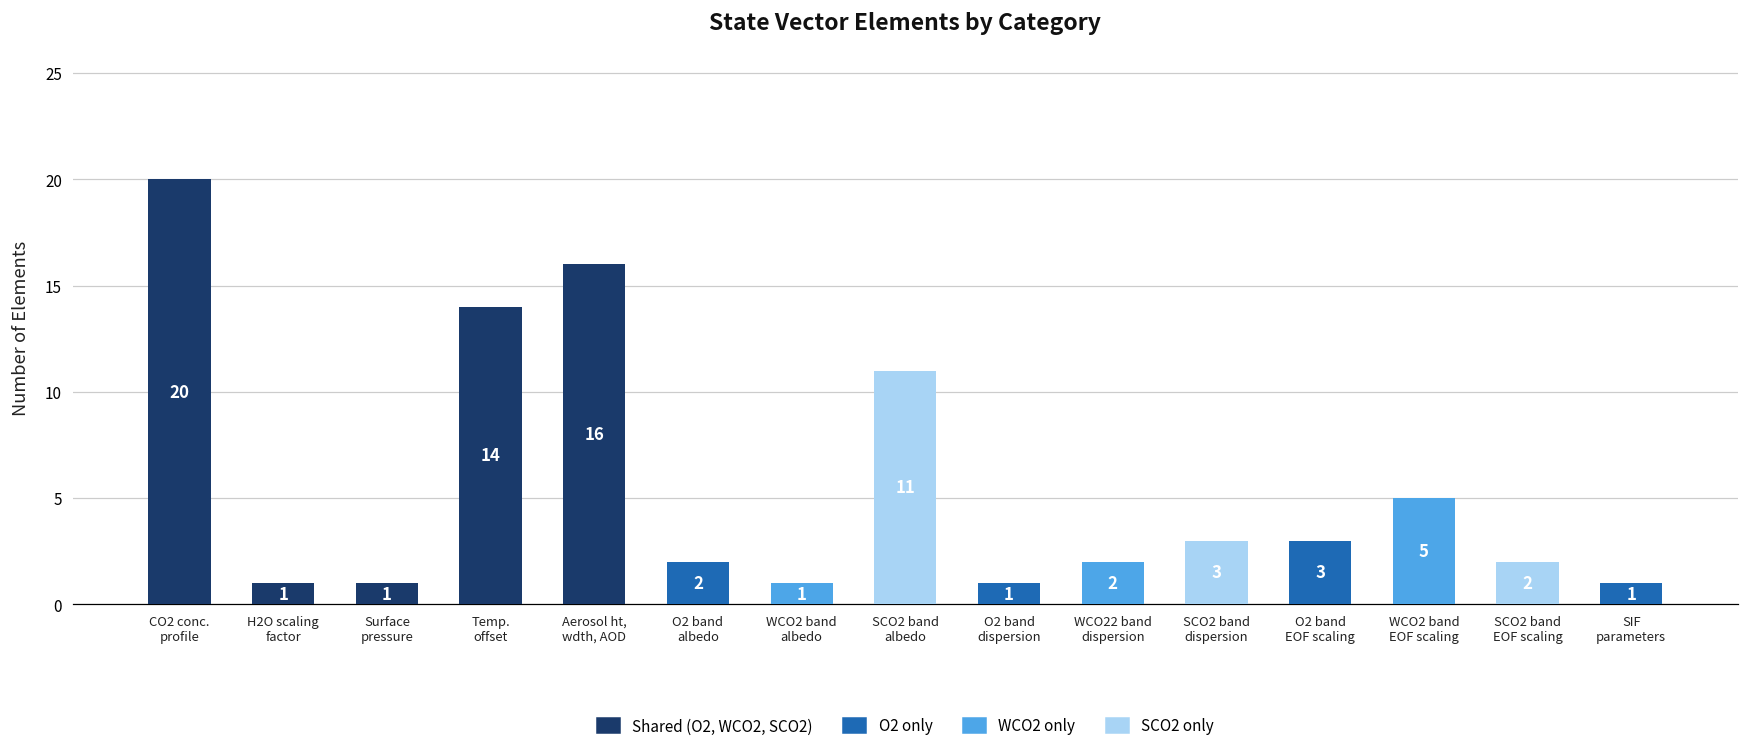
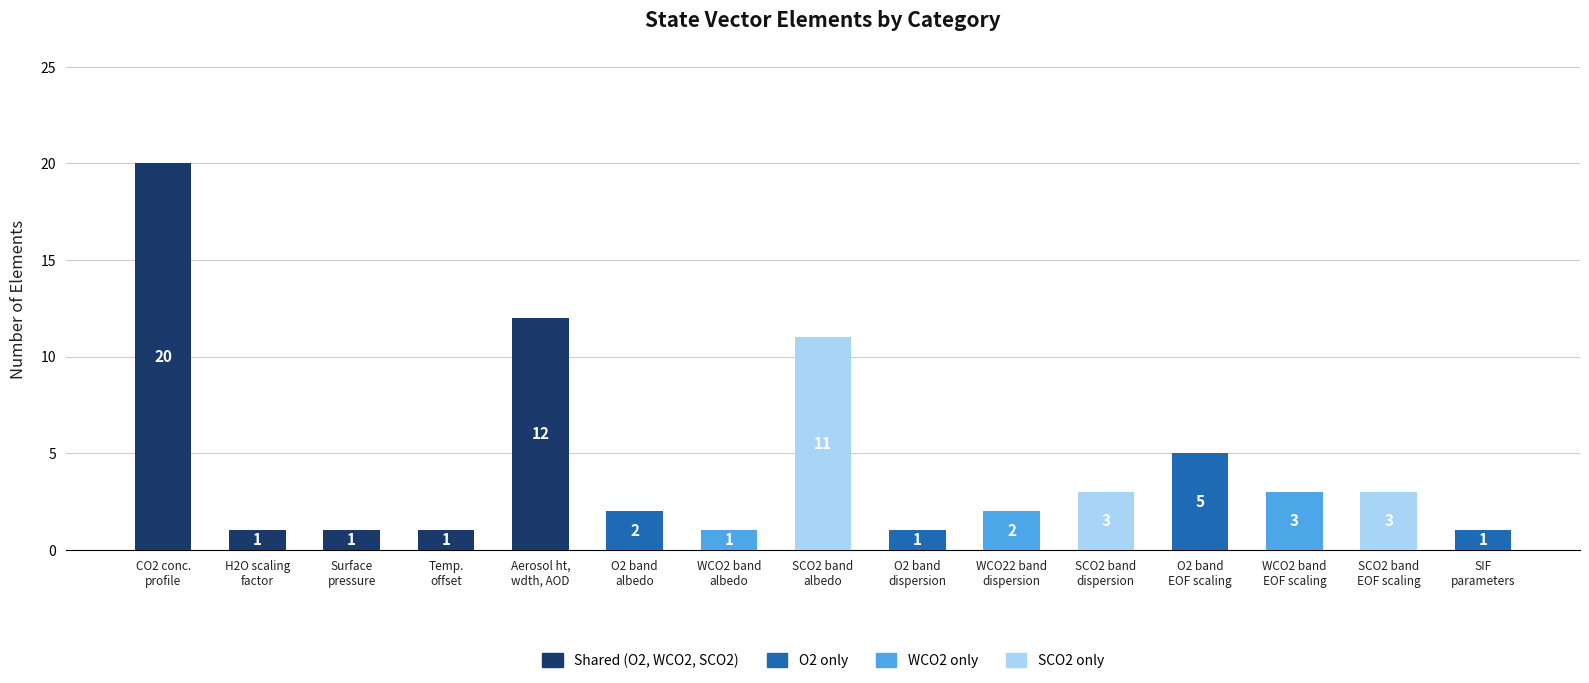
  {
    "CO2 conc. profile": 20,
    "H2O scaling factor": 1,
    "Surface pressure": 1,
-   "Temp. offset": 14,
-   "Aerosol ht, wdth, AOD": 16,
+   "Temp. offset": 1,
+   "Aerosol ht, wdth, AOD": 12,
    "O2 band albedo": 2,
    "WCO2 band albedo": 1,
    "SCO2 band albedo": 11,
    "O2 band dispersion": 1,
    "WCO22 band dispersion": 2,
    "SCO2 band dispersion": 3,
-   "O2 band EOF scaling": 3,
-   "WCO2 band EOF scaling": 5,
-   "SCO2 band EOF scaling": 2,
+   "O2 band EOF scaling": 5,
+   "WCO2 band EOF scaling": 3,
+   "SCO2 band EOF scaling": 3,
    "SIF parameters": 1
  }
